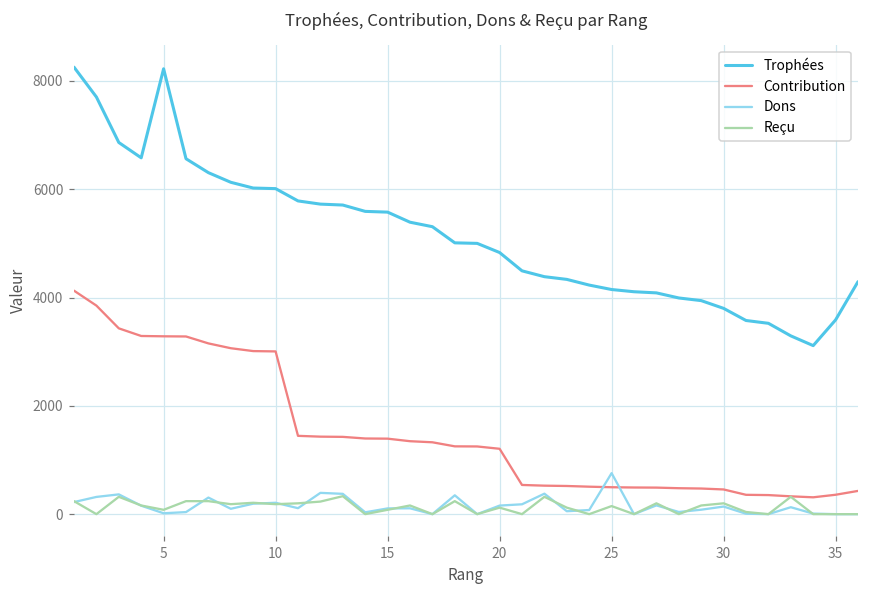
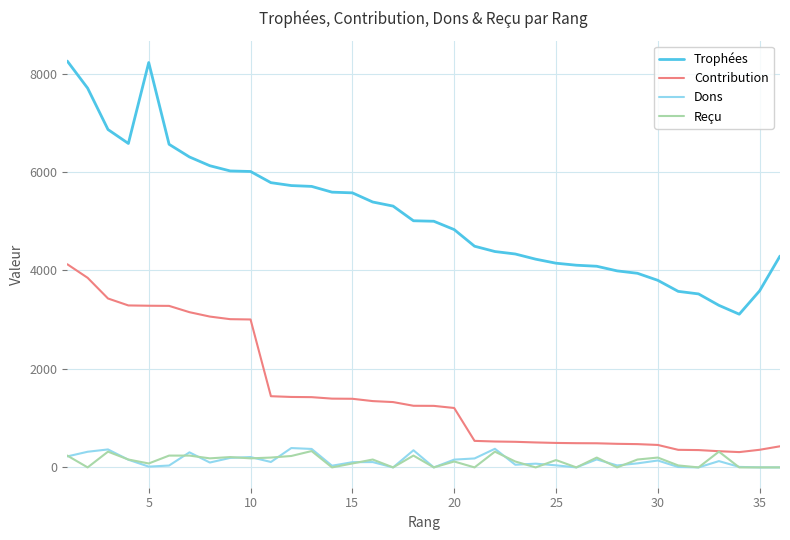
  {
    "Trophées": {
      "5": 8200,
      "10": 6000,
      "15": 5600,
      "20": 4800,
      "25": 4100,
      "30": 3800,
      "35": 3600
    },
    "Contribution": {
      "5": 3300,
      "10": 3000,
      "15": 1400,
      "20": 1200,
      "25": 500,
      "30": 500,
      "35": 400
    },
    "Dons": {
      "5": 0,
-     "25": 800,
+     "25": 0,
      "30": 100
    },
    "Reçu": {
      "5": 100,
      "25": 100,
      "30": 200
    }
  }
